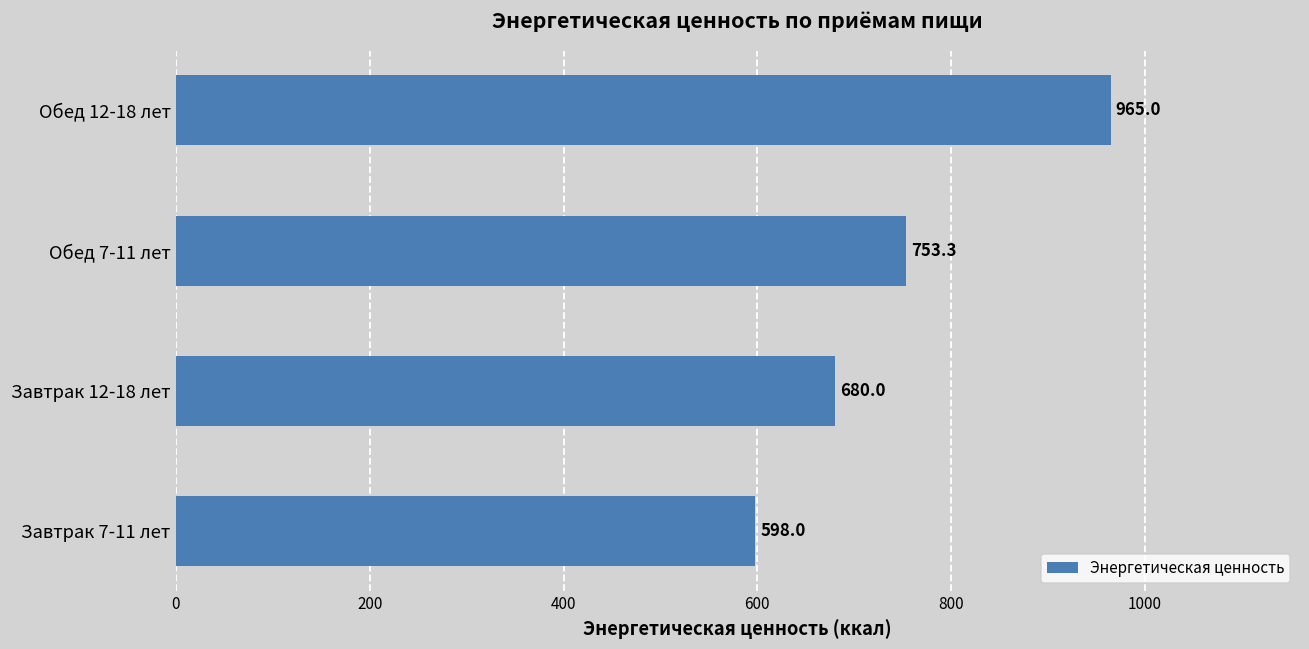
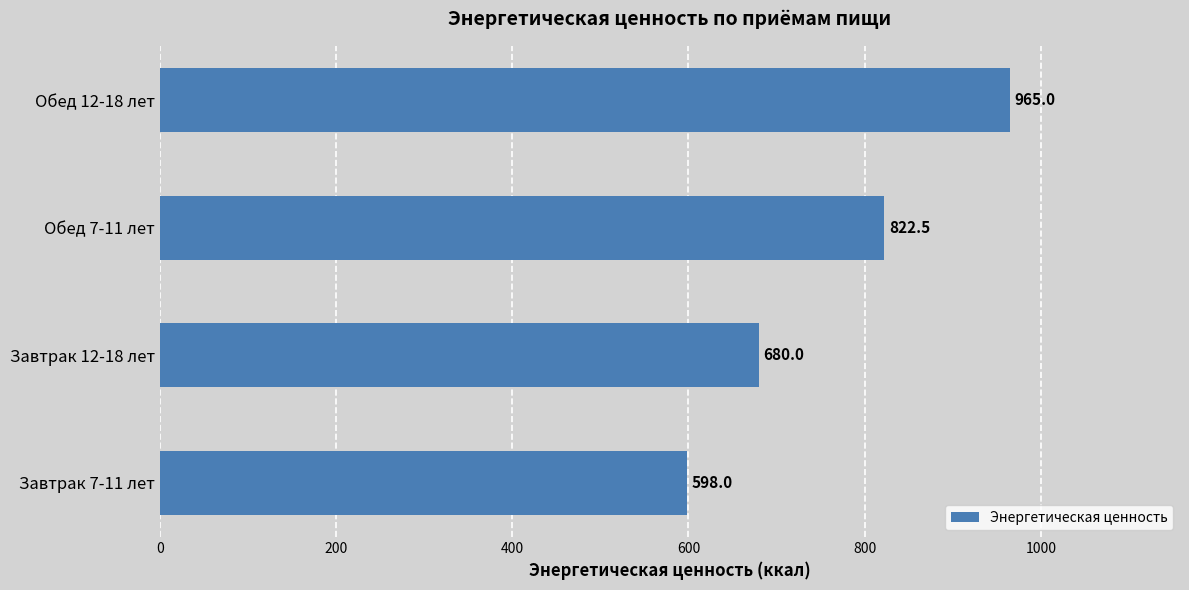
  {
    "Обед 12-18 лет": 965.0,
-   "Обед 7-11 лет": 753.3,
+   "Обед 7-11 лет": 822.5,
    "Завтрак 12-18 лет": 680.0,
    "Завтрак 7-11 лет": 598.0
  }
